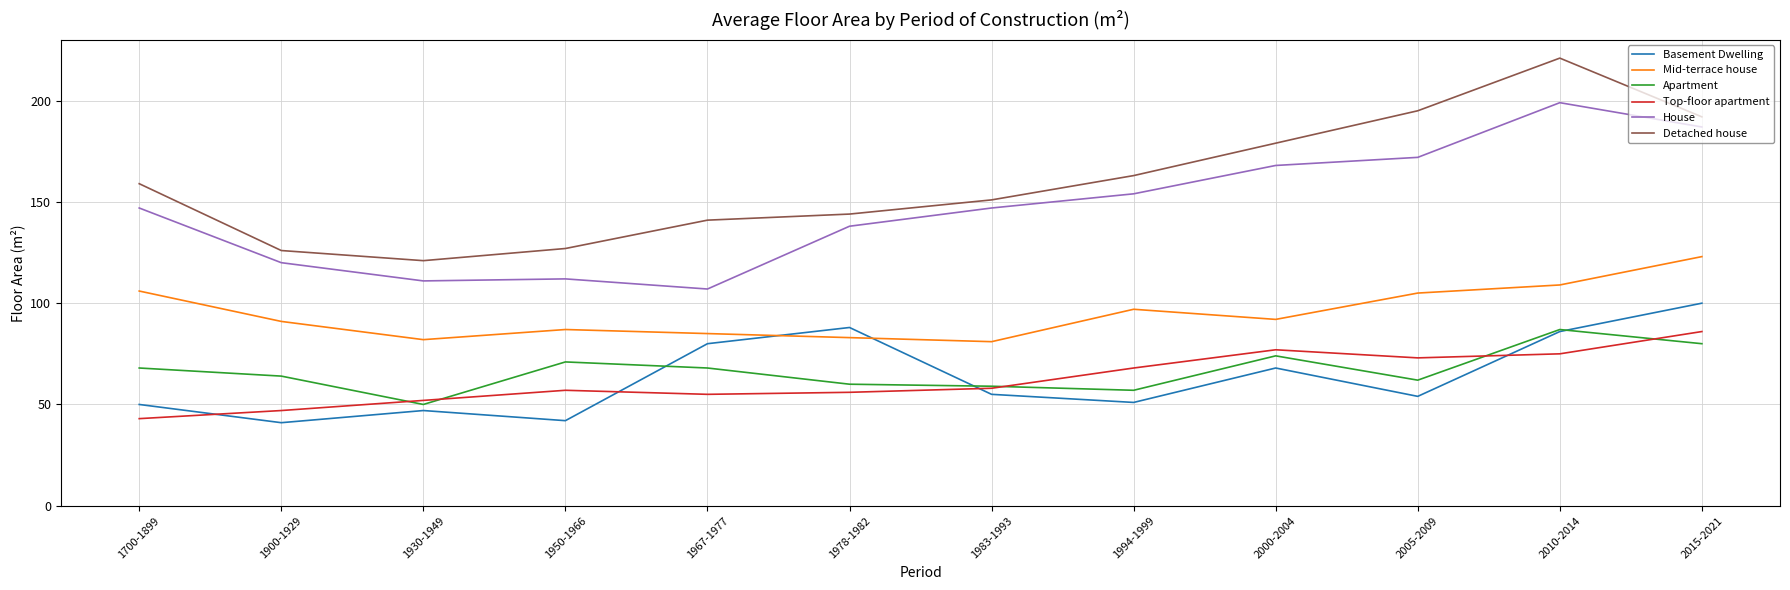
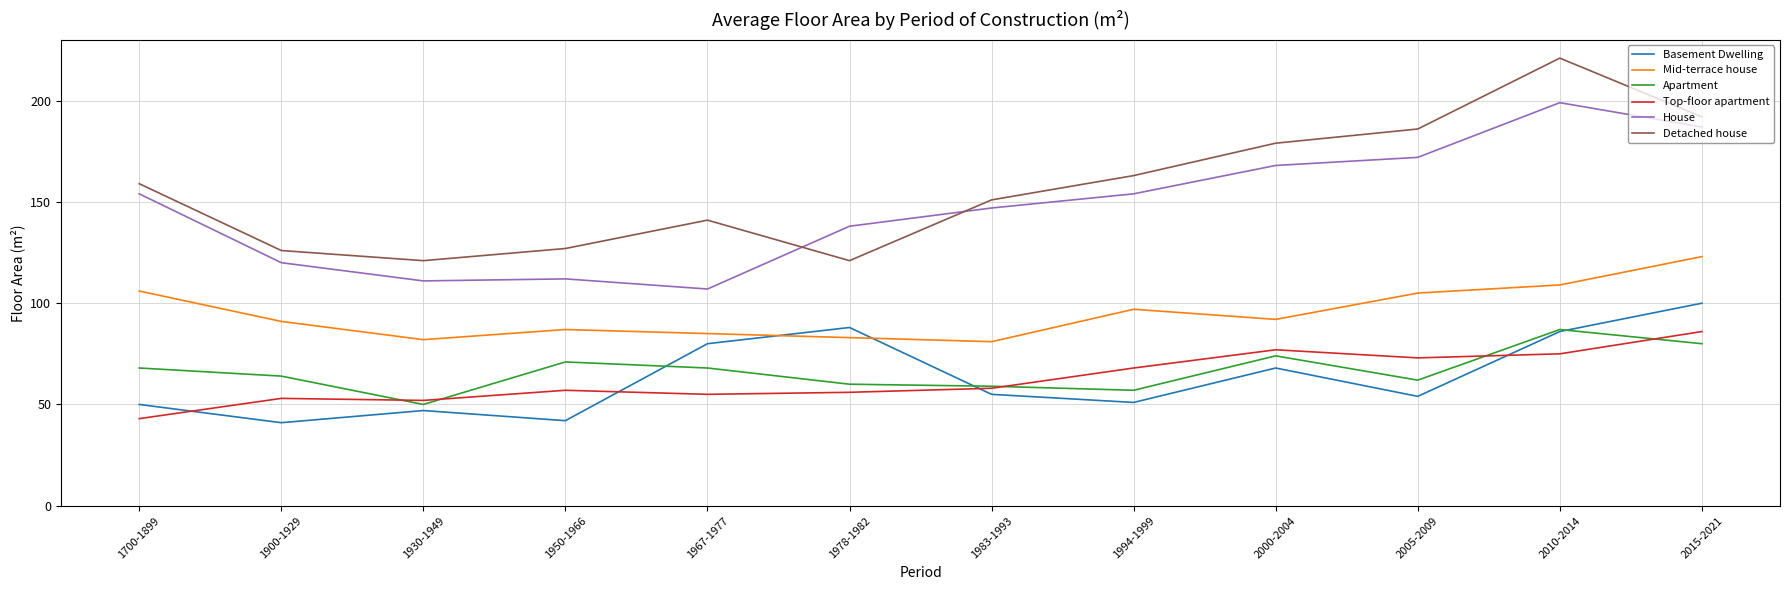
  {
    "Basement Dwelling": {
      "1700-1899": 50,
      "1900-1929": 41,
      "1930-1949": 47,
      "1950-1966": 42,
      "1967-1977": 80,
      "1978-1982": 88,
      "1983-1993": 55,
      "1994-1999": 51,
      "2000-2004": 68,
      "2005-2009": 54,
      "2015-2021": 100
    },
    "Mid-terrace house": {
      "1700-1899": 106,
      "1900-1929": 91,
      "1930-1949": 82,
      "1950-1966": 87,
      "1967-1977": 85,
      "1978-1982": 83,
      "1983-1993": 81,
      "1994-1999": 97,
      "2000-2004": 92,
      "2005-2009": 105,
      "2010-2014": 109,
      "2015-2021": 123
    },
    "Apartment": {
      "1700-1899": 68,
      "1900-1929": 64,
      "1930-1949": 50,
      "1950-1966": 71,
      "1967-1977": 68,
      "1978-1982": 60,
      "1994-1999": 57,
      "2000-2004": 74,
      "2005-2009": 62,
      "2015-2021": 80
    },
    "Top-floor apartment": {
      "1700-1899": 43,
-     "1900-1929": 47,
+     "1900-1929": 53,
      "1930-1949": 52,
      "1950-1966": 57,
      "1967-1977": 55,
      "1978-1982": 56,
      "1994-1999": 68,
      "2000-2004": 77,
      "2005-2009": 73,
      "2010-2014": 75,
      "2015-2021": 86
    },
    "House": {
-     "1700-1899": 147,
+     "1700-1899": 154,
      "1900-1929": 120,
      "1930-1949": 111,
      "1950-1966": 112,
      "1967-1977": 107,
      "1978-1982": 138,
      "1983-1993": 147,
      "1994-1999": 154,
      "2000-2004": 168,
      "2005-2009": 172,
      "2010-2014": 199
    },
    "Detached house": {
      "1700-1899": 159,
      "1900-1929": 126,
      "1930-1949": 121,
      "1950-1966": 127,
      "1967-1977": 141,
-     "1978-1982": 144,
+     "1978-1982": 121,
      "1983-1993": 151,
      "1994-1999": 163,
      "2000-2004": 179,
-     "2005-2009": 195,
+     "2005-2009": 186,
      "2010-2014": 221
    }
  }
